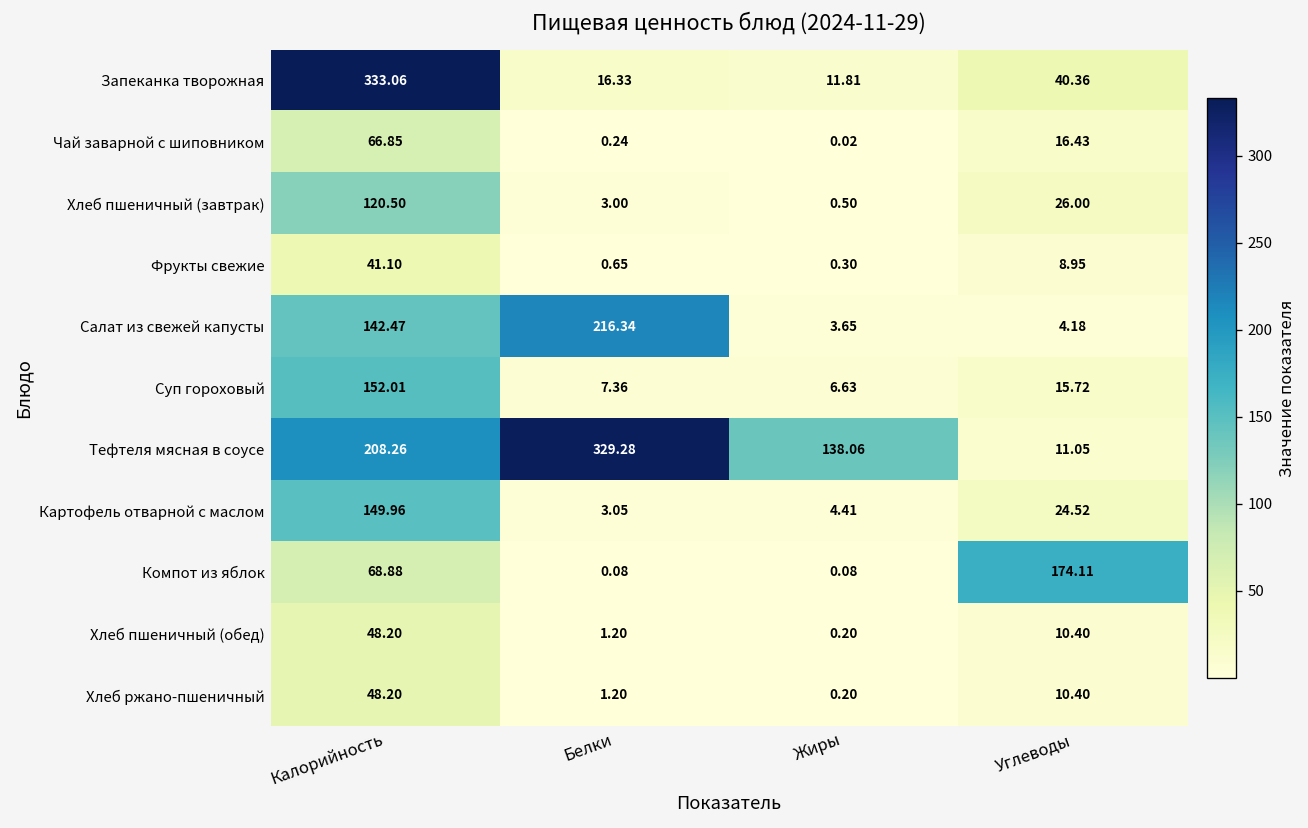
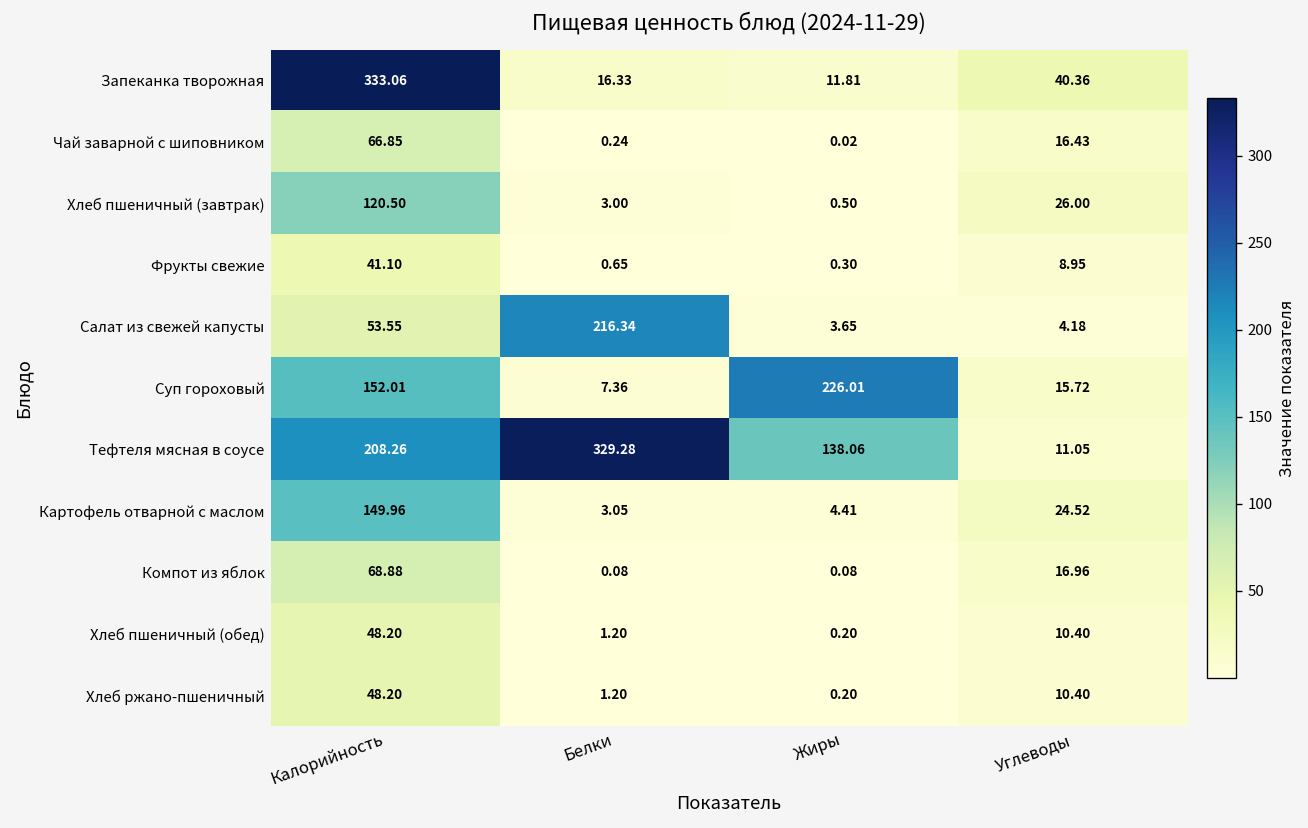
  {
    "Запеканка творожная": {
      "Калорийность": 333.06,
      "Белки": 16.33,
      "Жиры": 11.81,
      "Углеводы": 40.36
    },
    "Чай заварной с шиповником": {
      "Калорийность": 66.85,
      "Белки": 0.24,
      "Жиры": 0.02,
      "Углеводы": 16.43
    },
    "Хлеб пшеничный (завтрак)": {
      "Калорийность": 120.50,
      "Белки": 3.00,
      "Жиры": 0.50,
      "Углеводы": 26.00
    },
    "Фрукты свежие": {
      "Калорийность": 41.10,
      "Белки": 0.65,
      "Жиры": 0.30,
      "Углеводы": 8.95
    },
    "Салат из свежей капусты": {
-     "Калорийность": 142.47,
+     "Калорийность": 53.55,
      "Белки": 216.34,
      "Жиры": 3.65,
      "Углеводы": 4.18
    },
    "Суп гороховый": {
      "Калорийность": 152.01,
      "Белки": 7.36,
-     "Жиры": 6.63,
+     "Жиры": 226.01,
      "Углеводы": 15.72
    },
    "Тефтеля мясная в соусе": {
      "Калорийность": 208.26,
      "Белки": 329.28,
      "Жиры": 138.06,
      "Углеводы": 11.05
    },
    "Картофель отварной с маслом": {
      "Калорийность": 149.96,
      "Белки": 3.05,
      "Жиры": 4.41,
      "Углеводы": 24.52
    },
    "Компот из яблок": {
      "Калорийность": 68.88,
      "Белки": 0.08,
      "Жиры": 0.08,
-     "Углеводы": 174.11
+     "Углеводы": 16.96
    },
    "Хлеб пшеничный (обед)": {
      "Калорийность": 48.20,
      "Белки": 1.20,
      "Жиры": 0.20,
      "Углеводы": 10.40
    },
    "Хлеб ржано-пшеничный": {
      "Калорийность": 48.20,
      "Белки": 1.20,
      "Жиры": 0.20,
      "Углеводы": 10.40
    }
  }
